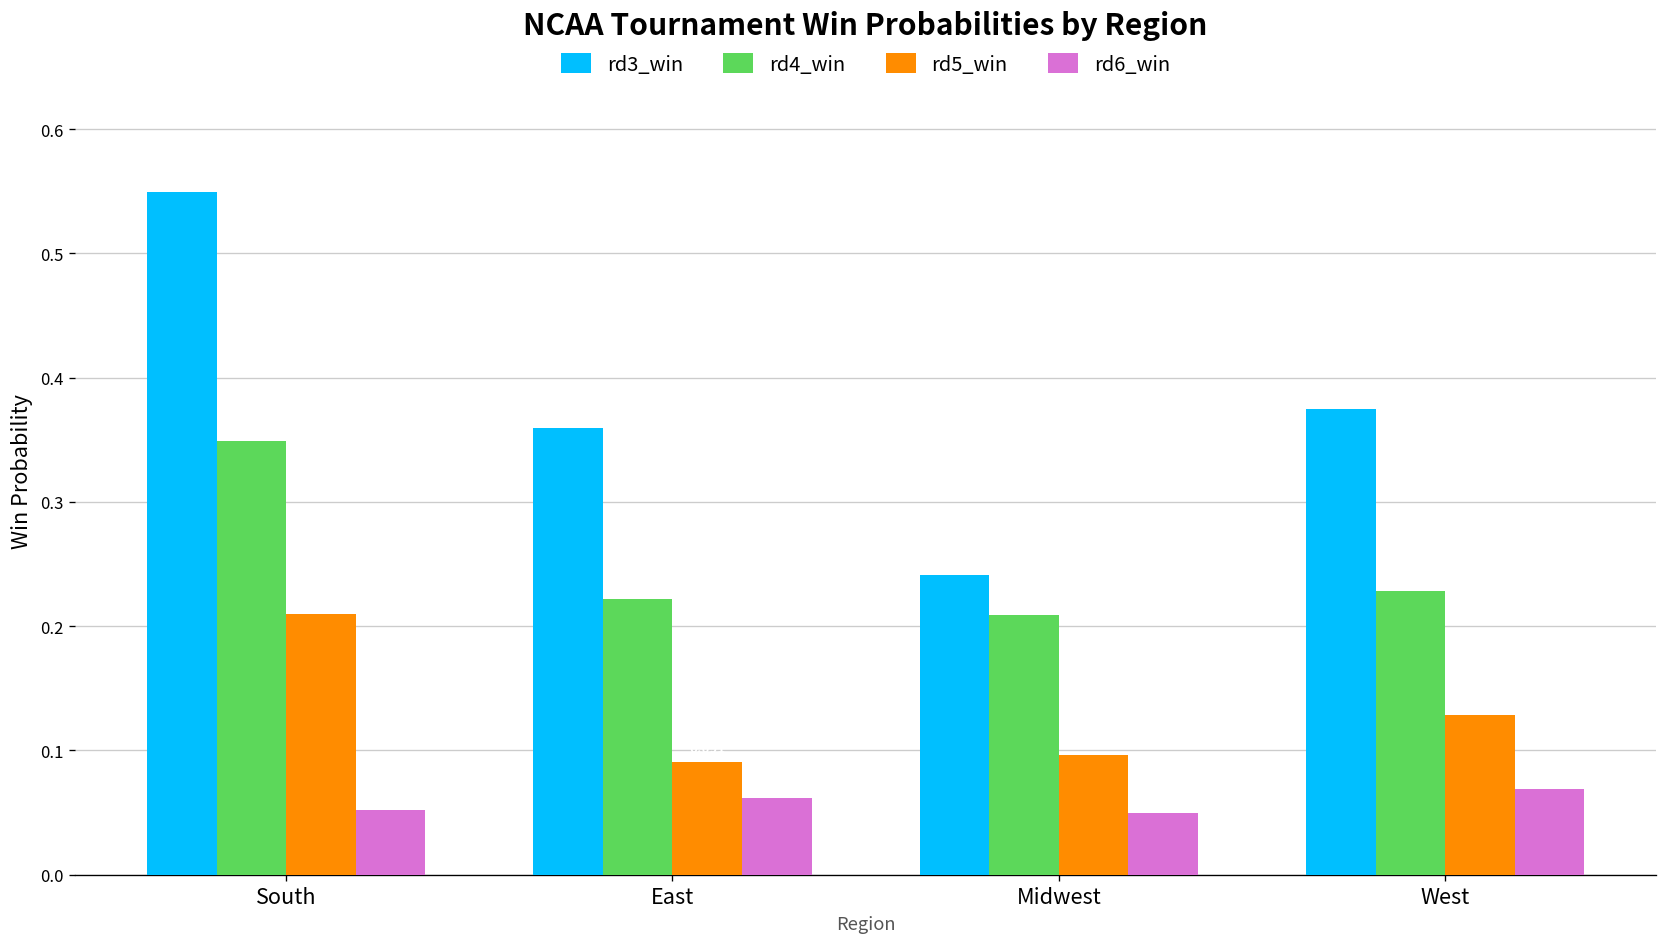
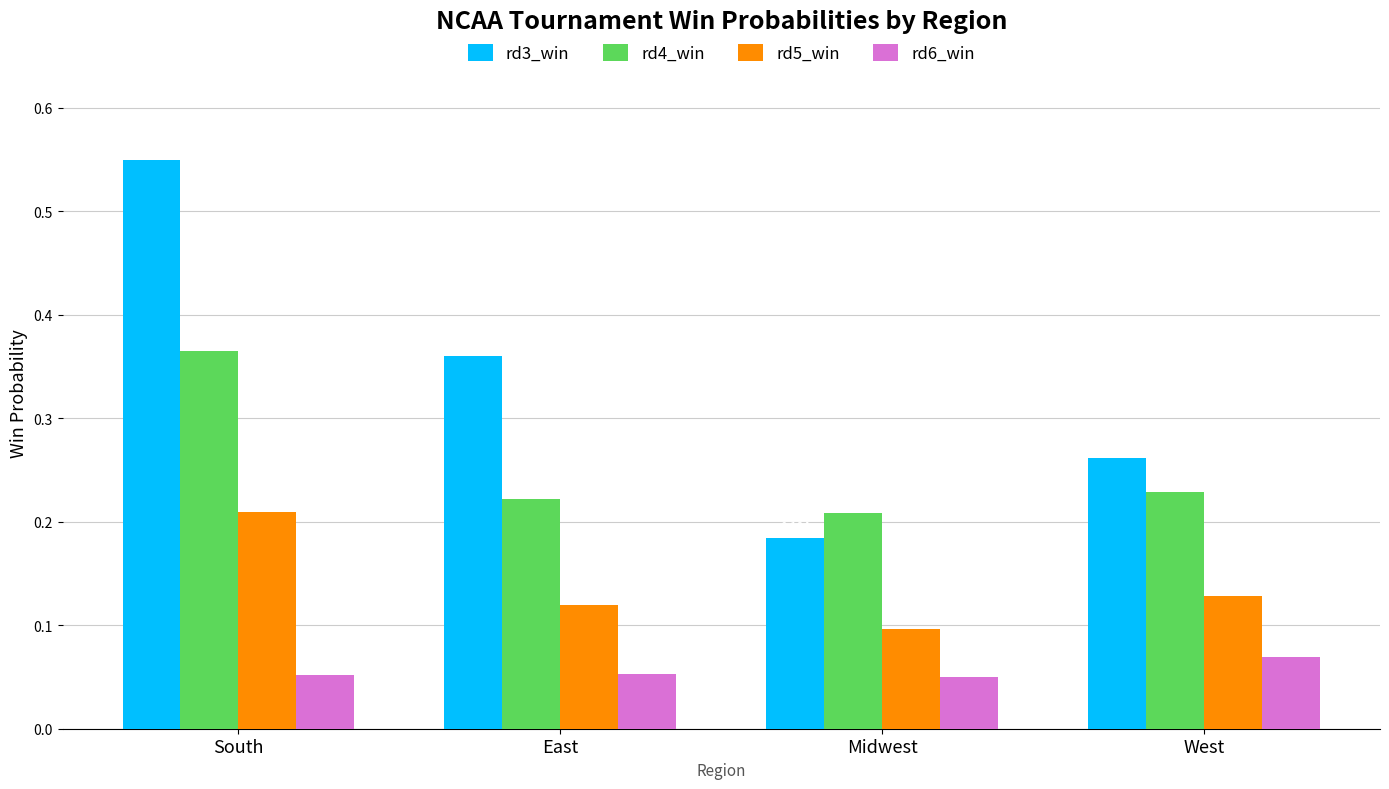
  {
    "rd3_win": {
      "South": 0.550,
      "East": 0.360,
-     "Midwest": 0.241,
-     "West": 0.374
+     "Midwest": 0.184,
+     "West": 0.262
    },
    "rd4_win": {
-     "South": 0.349,
+     "South": 0.365,
      "East": 0.222,
      "Midwest": 0.209,
      "West": 0.228
    },
    "rd5_win": {
      "South": 0.209,
-     "East": 0.091,
+     "East": 0.119,
      "Midwest": 0.096,
      "West": 0.128
    },
    "rd6_win": {
      "South": 0.052,
-     "East": 0.062,
+     "East": 0.053,
      "Midwest": 0.050,
      "West": 0.069
    }
  }
